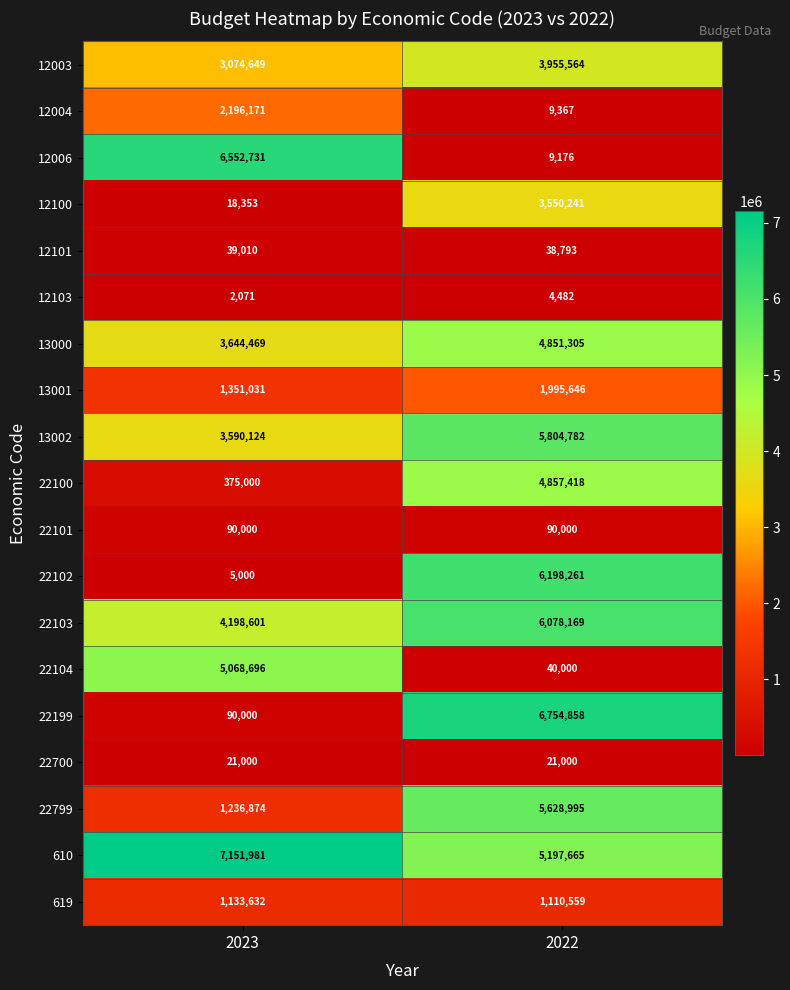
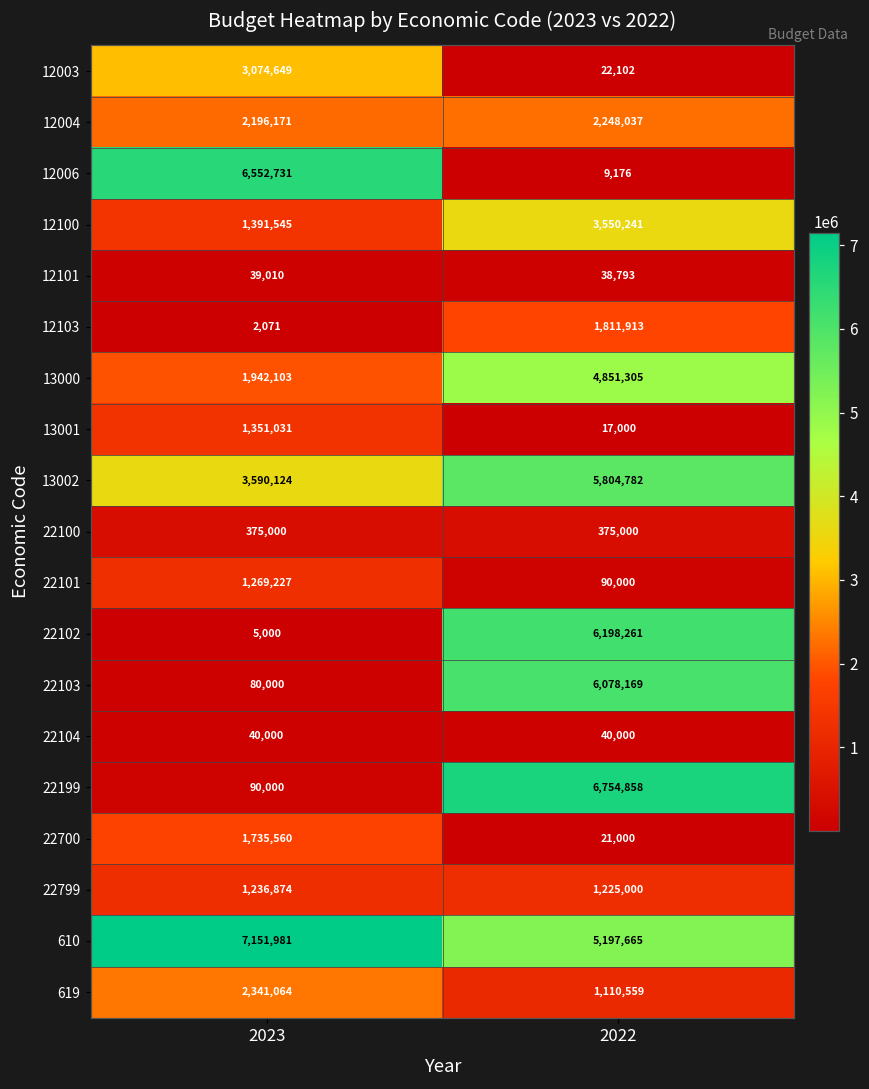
  {
    "12003": {
      "2023": "3,074,649",
-     "2022": "3,955,564"
+     "2022": "22,102"
    },
    "12004": {
      "2023": "2,196,171",
-     "2022": "9,367"
+     "2022": "2,248,037"
    },
    "12006": {
      "2023": "6,552,731",
      "2022": "9,176"
    },
    "12100": {
-     "2023": "18,353",
+     "2023": "1,391,545",
      "2022": "3,550,241"
    },
    "12101": {
      "2023": "39,010",
      "2022": "38,793"
    },
    "12103": {
      "2023": "2,071",
-     "2022": "4,482"
+     "2022": "1,811,913"
    },
    "13000": {
-     "2023": "3,644,469",
+     "2023": "1,942,103",
      "2022": "4,851,305"
    },
    "13001": {
      "2023": "1,351,031",
-     "2022": "1,995,646"
+     "2022": "17,000"
    },
    "13002": {
      "2023": "3,590,124",
      "2022": "5,804,782"
    },
    "22100": {
      "2023": "375,000",
-     "2022": "4,857,418"
+     "2022": "375,000"
    },
    "22101": {
-     "2023": "90,000",
+     "2023": "1,269,227",
      "2022": "90,000"
    },
    "22102": {
      "2023": "5,000",
      "2022": "6,198,261"
    },
    "22103": {
-     "2023": "4,198,601",
+     "2023": "80,000",
      "2022": "6,078,169"
    },
    "22104": {
-     "2023": "5,068,696",
+     "2023": "40,000",
      "2022": "40,000"
    },
    "22199": {
      "2023": "90,000",
      "2022": "6,754,858"
    },
    "22700": {
-     "2023": "21,000",
+     "2023": "1,735,560",
      "2022": "21,000"
    },
    "22799": {
      "2023": "1,236,874",
-     "2022": "5,628,995"
+     "2022": "1,225,000"
    },
    "610": {
      "2023": "7,151,981",
      "2022": "5,197,665"
    },
    "619": {
-     "2023": "1,133,632",
+     "2023": "2,341,064",
      "2022": "1,110,559"
    }
  }
